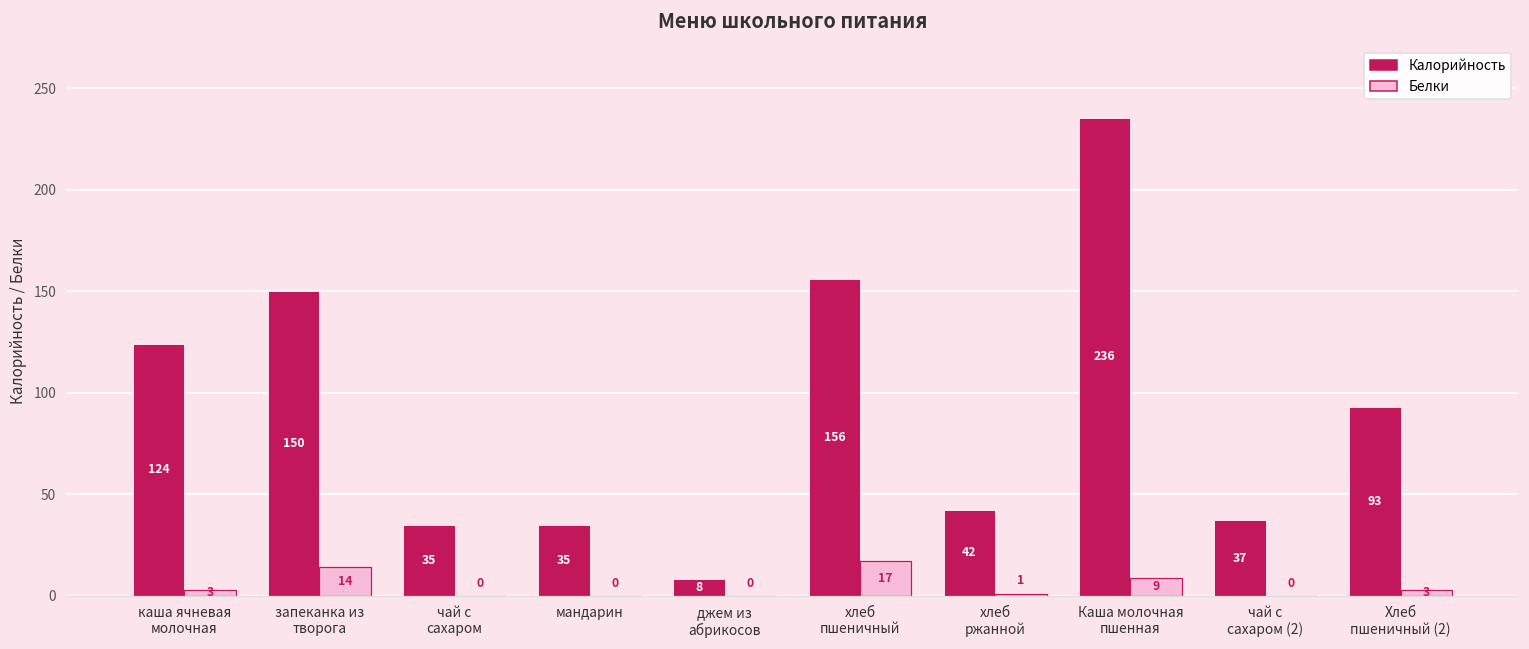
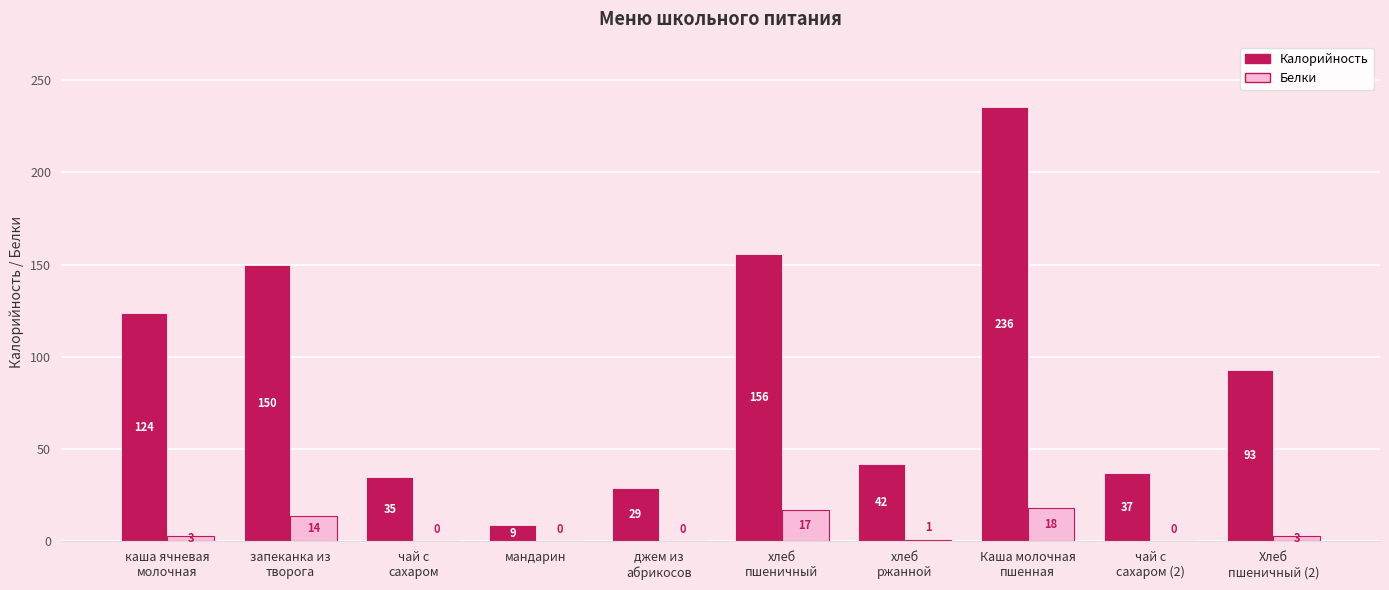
  {
    "Калорийность": {
      "каша ячневая молочная": 124,
      "запеканка из творога": 150,
      "чай с сахаром": 35,
-     "мандарин": 35,
-     "джем из абрикосов": 8,
+     "мандарин": 9,
+     "джем из абрикосов": 29,
      "хлеб пшеничный": 156,
      "хлеб ржанной": 42,
      "Каша молочная пшенная": 236,
      "чай с сахаром (2)": 37,
      "Хлеб пшеничный (2)": 93
    },
    "Белки": {
      "каша ячневая молочная": 3,
      "запеканка из творога": 14,
      "чай с сахаром": 0,
      "мандарин": 0,
      "джем из абрикосов": 0,
      "хлеб пшеничный": 17,
      "хлеб ржанной": 1,
-     "Каша молочная пшенная": 9,
+     "Каша молочная пшенная": 18,
      "чай с сахаром (2)": 0,
      "Хлеб пшеничный (2)": 3
    }
  }
